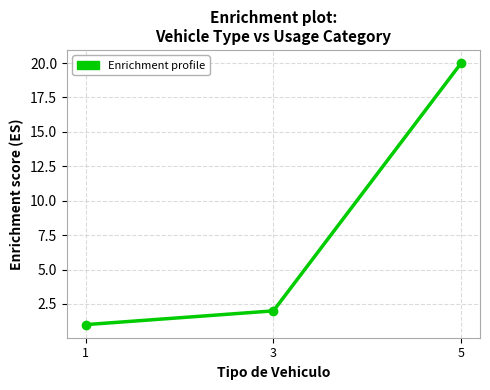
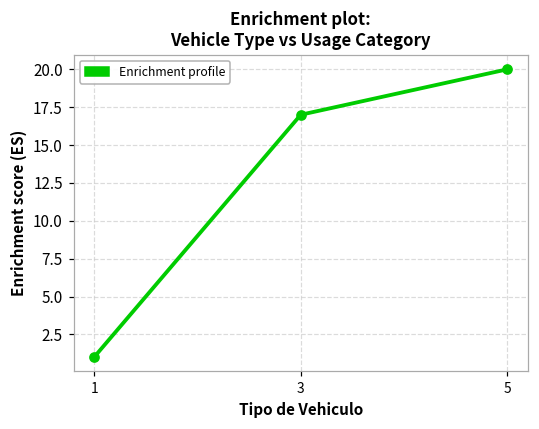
  {
    "1": 1,
-   "3": 2,
+   "3": 17,
    "5": 20
  }
